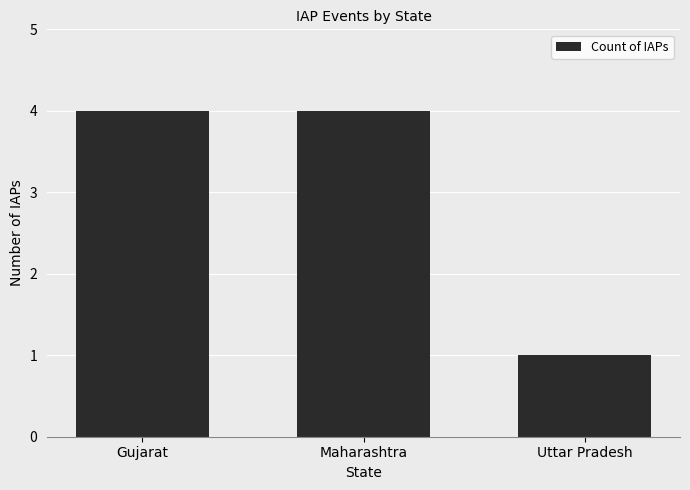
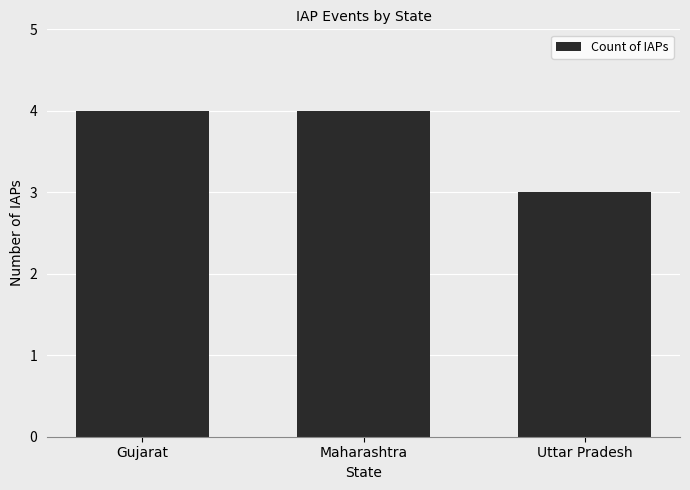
  {
    "Gujarat": 4,
    "Maharashtra": 4,
-   "Uttar Pradesh": 1
+   "Uttar Pradesh": 3
  }
